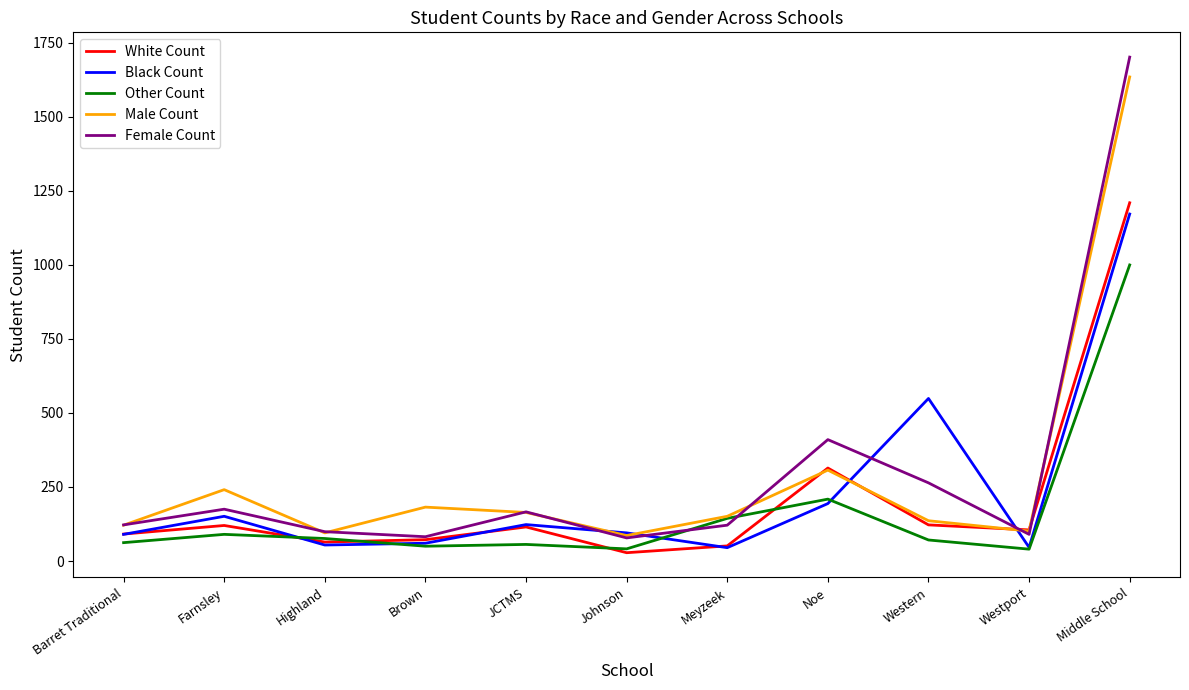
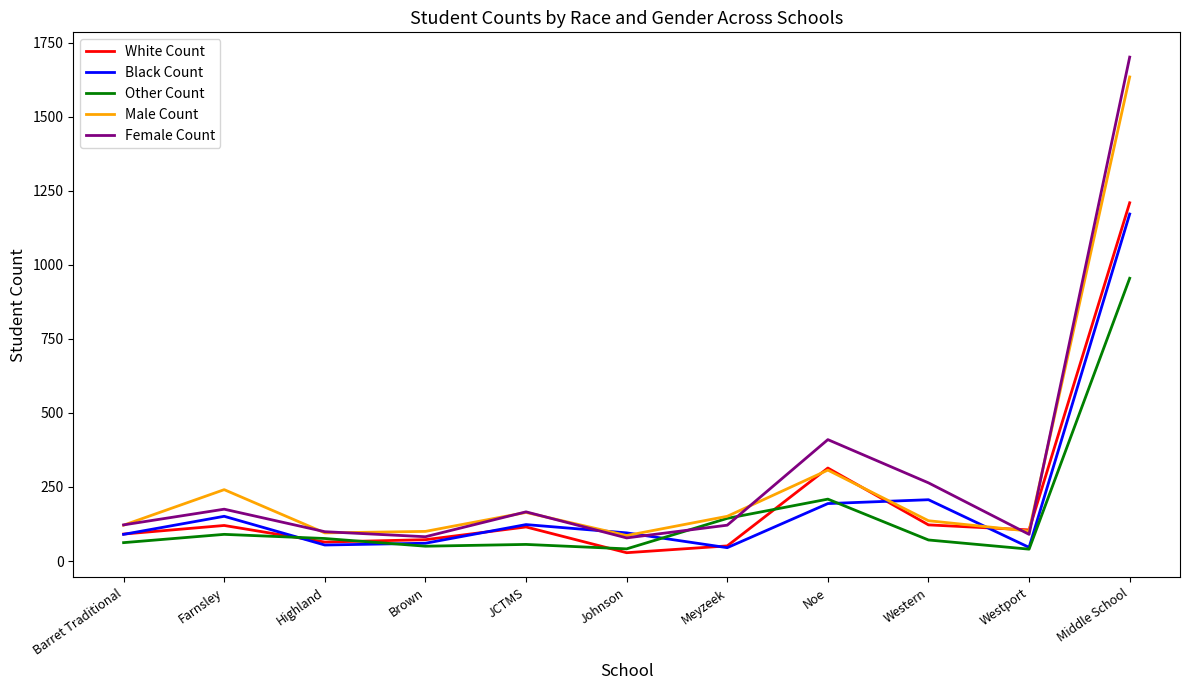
  {
    "White Count": {
      "Farnsley": 120,
      "Highland": 60,
      "Brown": 70,
      "Johnson": 30,
      "Western": 120,
      "Middle School": 1210
    },
    "Black Count": {
      "Farnsley": 150,
      "Highland": 50,
      "Brown": 60,
      "Johnson": 100,
      "Noe": 190,
-     "Western": 550,
+     "Western": 210,
      "Middle School": 1170
    },
    "Other Count": {
      "Barret Traditional": 60,
      "Farnsley": 90,
      "Highland": 80,
      "Brown": 50,
      "JCTMS": 60,
      "Johnson": 40,
      "Noe": 210,
      "Western": 70,
-     "Middle School": 1000
+     "Middle School": 960
    },
    "Male Count": {
      "Farnsley": 240,
-     "Brown": 180,
+     "Brown": 100,
      "Western": 140,
      "Middle School": 1640
    },
    "Female Count": {
      "Farnsley": 180,
      "Brown": 80,
      "Meyzeek": 120,
      "Noe": 410,
      "Western": 260,
      "Westport": 90,
      "Middle School": 1700
    }
  }
